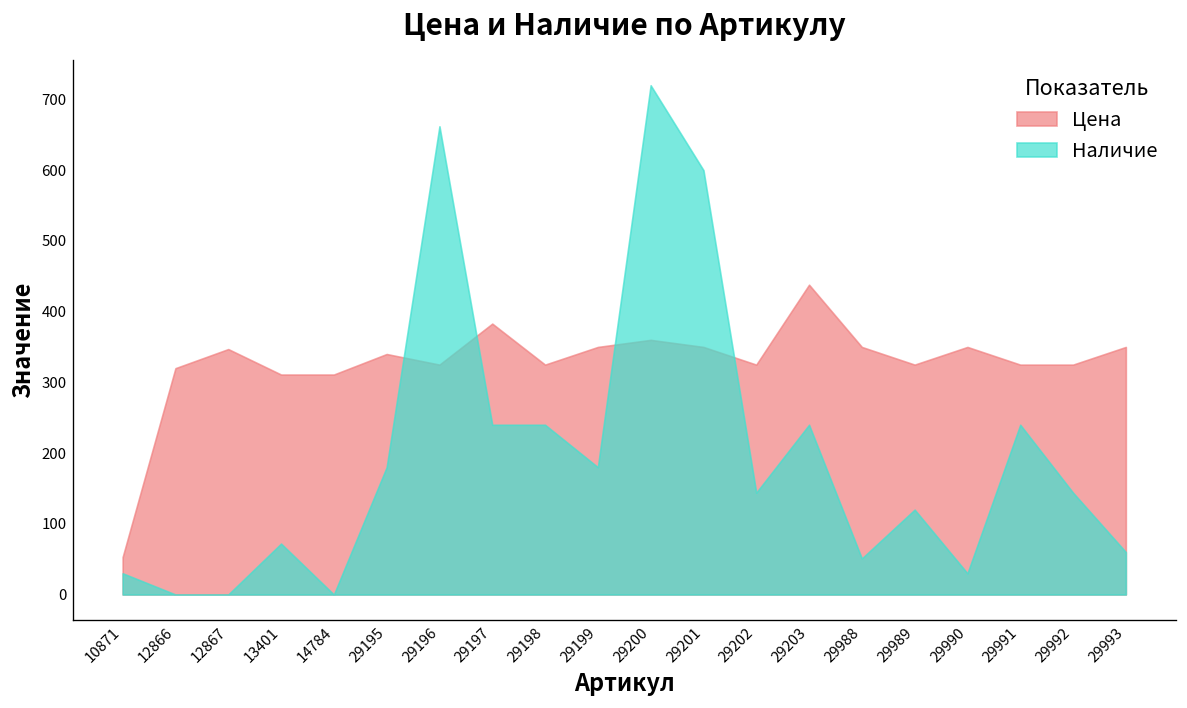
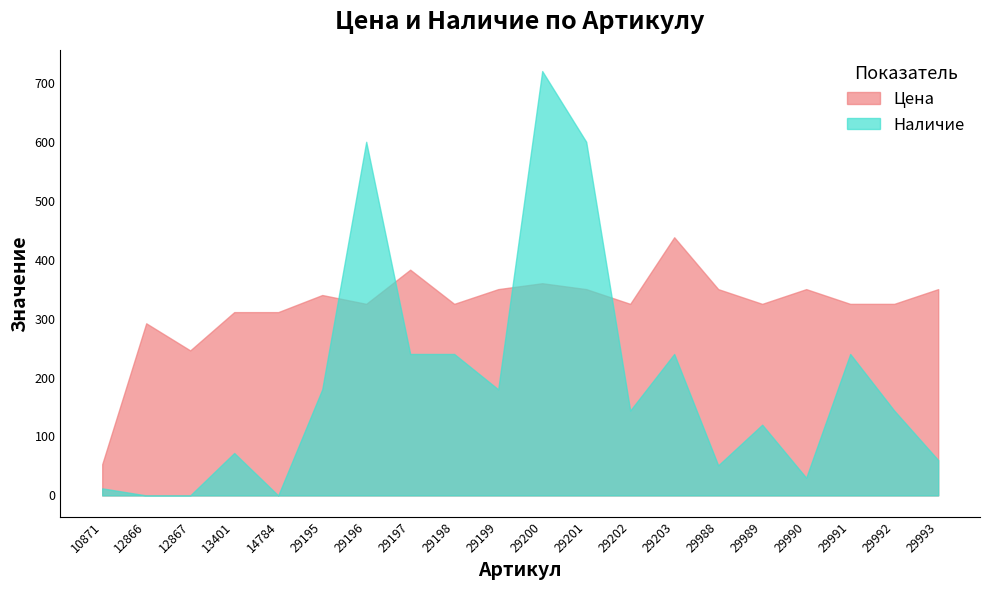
  {
    "Цена": {
      "10871": 50,
-     "12866": 320,
-     "12867": 350,
+     "12866": 290,
+     "12867": 250,
      "13401": 310,
      "14784": 310,
      "29195": 340,
      "29196": 330,
      "29197": 380,
      "29198": 330,
      "29199": 350,
      "29200": 360,
      "29201": 350,
      "29202": 330,
      "29203": 440,
      "29988": 350,
      "29989": 330,
      "29990": 350,
      "29991": 330,
      "29992": 330,
      "29993": 350
    },
    "Наличие": {
-     "10871": 30,
+     "10871": 10,
      "12866": 0,
      "12867": 0,
      "13401": 70,
      "14784": 0,
      "29195": 180,
-     "29196": 660,
+     "29196": 600,
      "29197": 240,
      "29198": 240,
      "29199": 180,
      "29200": 720,
      "29201": 600,
      "29202": 140,
      "29203": 240,
      "29988": 50,
      "29989": 120,
      "29990": 30,
      "29991": 240,
      "29992": 140,
      "29993": 60
    }
  }
